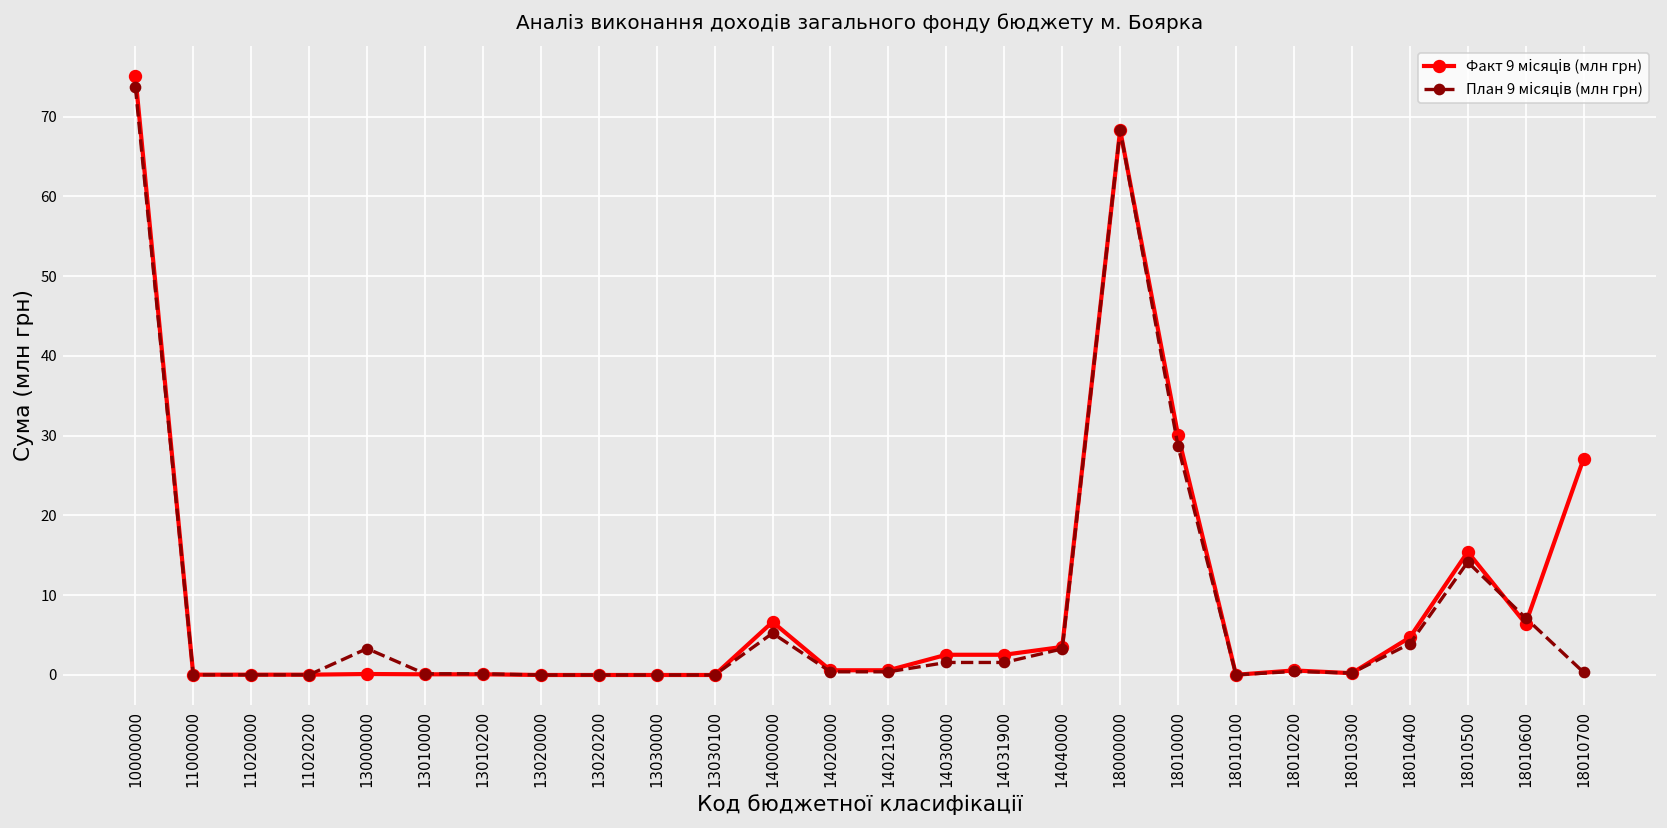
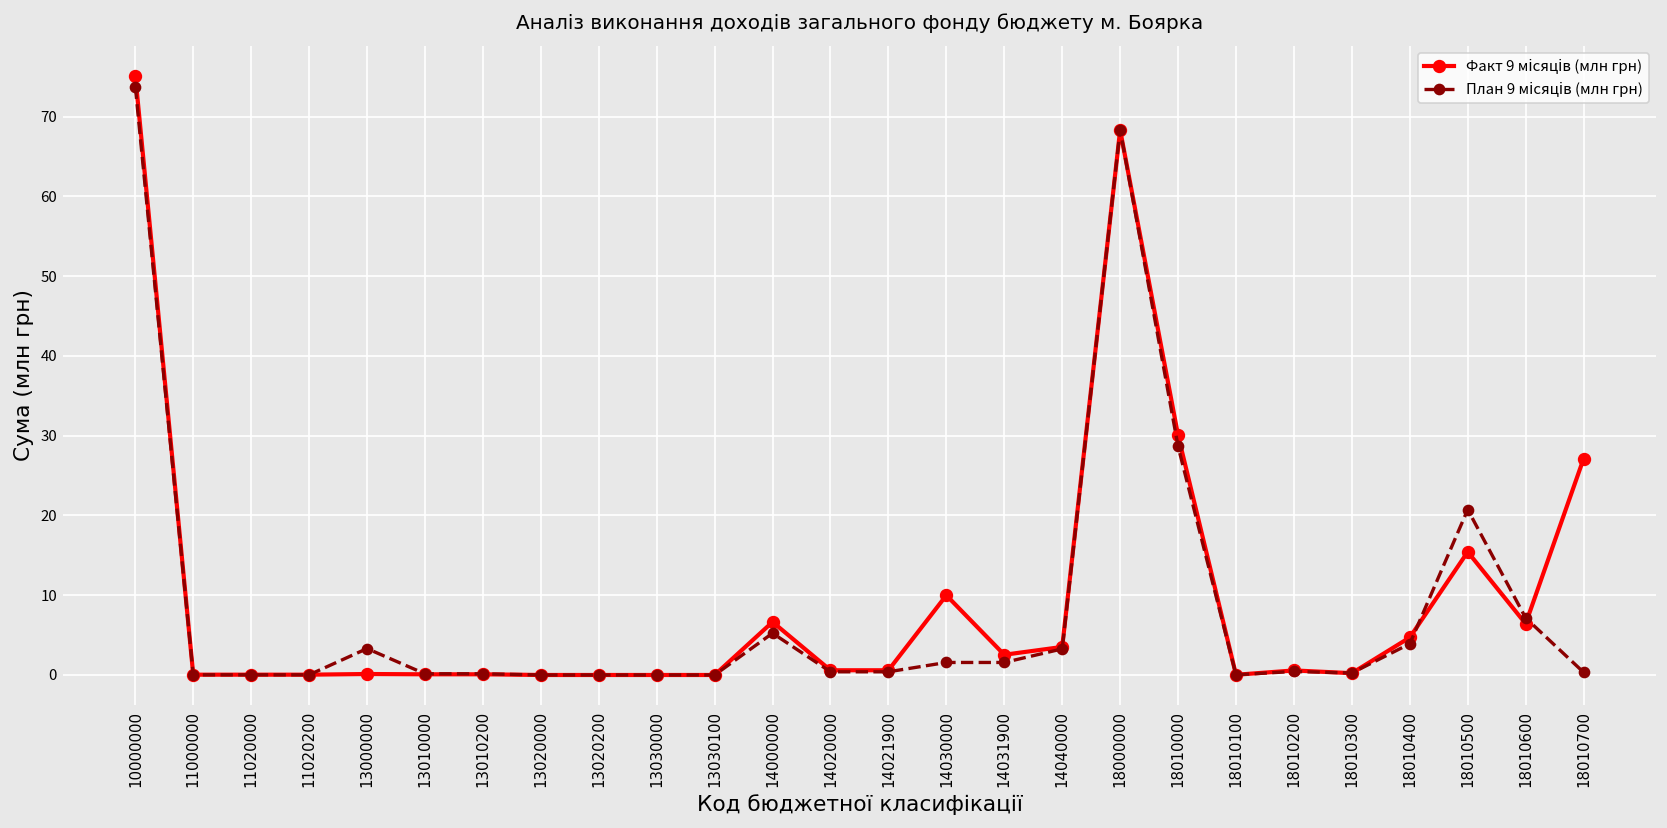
  {
    "Факт 9 місяців (млн грн)": {
      "10000000": 75,
      "13000000": 0,
      "14000000": 7,
-     "14030000": 3,
+     "14030000": 10,
      "14031900": 3,
      "18010000": 30,
      "18010400": 5,
      "18010500": 15,
      "18010600": 6,
      "18010700": 27
    },
    "План 9 місяців (млн грн)": {
      "10000000": 74,
      "13000000": 3,
      "14000000": 5,
      "14030000": 2,
      "14031900": 2,
      "18010000": 29,
      "18010400": 4,
-     "18010500": 14,
+     "18010500": 21,
      "18010600": 7,
      "18010700": 0
    }
  }
